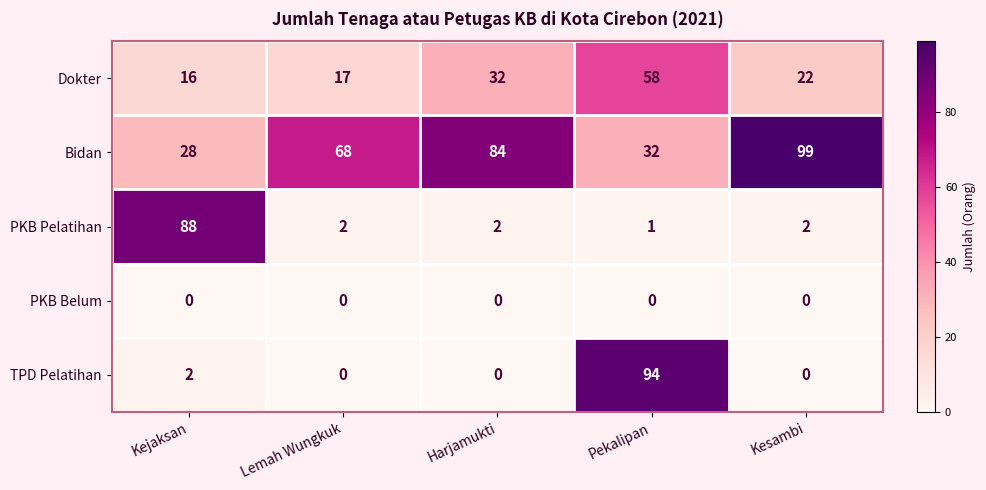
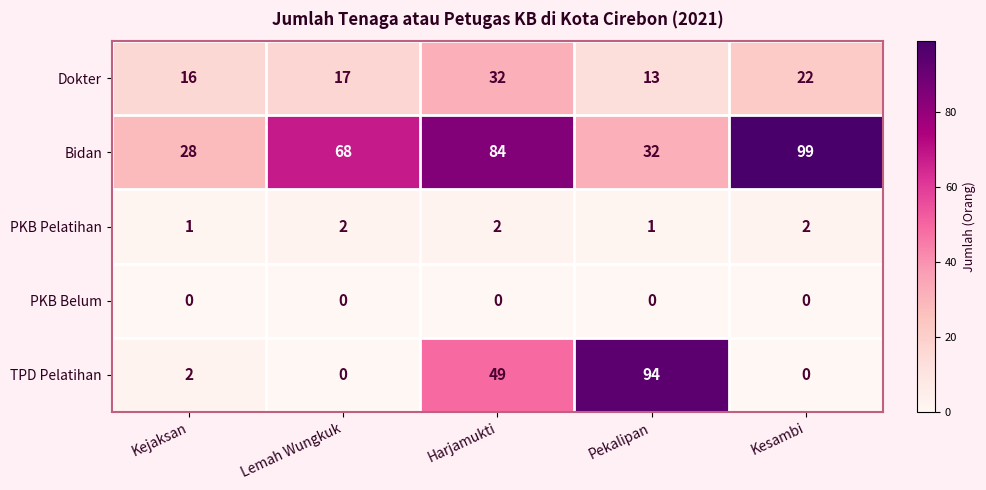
  {
    "Dokter": {
      "Kejaksan": 16,
      "Lemah Wungkuk": 17,
      "Harjamukti": 32,
-     "Pekalipan": 58,
+     "Pekalipan": 13,
      "Kesambi": 22
    },
    "Bidan": {
      "Kejaksan": 28,
      "Lemah Wungkuk": 68,
      "Harjamukti": 84,
      "Pekalipan": 32,
      "Kesambi": 99
    },
    "PKB Pelatihan": {
-     "Kejaksan": 88,
+     "Kejaksan": 1,
      "Lemah Wungkuk": 2,
      "Harjamukti": 2,
      "Pekalipan": 1,
      "Kesambi": 2
    },
    "PKB Belum": {
      "Kejaksan": 0,
      "Lemah Wungkuk": 0,
      "Harjamukti": 0,
      "Pekalipan": 0,
      "Kesambi": 0
    },
    "TPD Pelatihan": {
      "Kejaksan": 2,
      "Lemah Wungkuk": 0,
-     "Harjamukti": 0,
+     "Harjamukti": 49,
      "Pekalipan": 94,
      "Kesambi": 0
    }
  }
